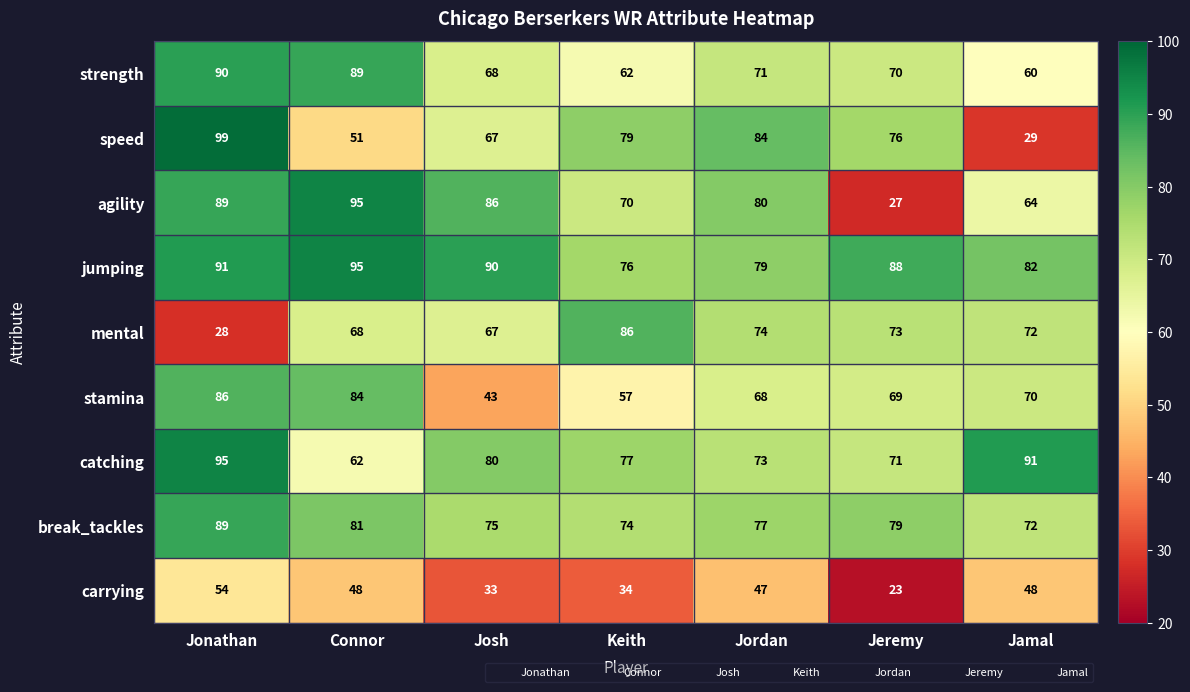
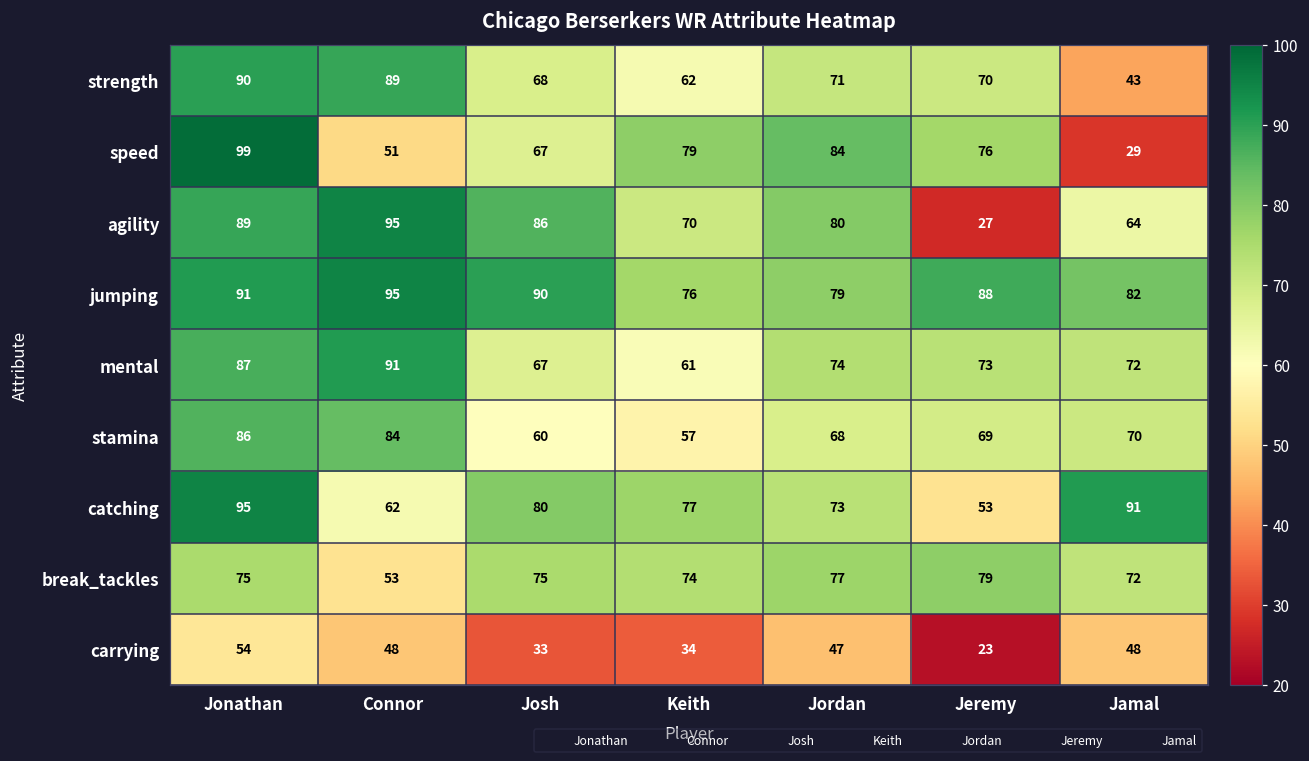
  {
    "strength": {
      "Jonathan": 90,
      "Connor": 89,
      "Josh": 68,
      "Keith": 62,
      "Jordan": 71,
      "Jeremy": 70,
-     "Jamal": 60
+     "Jamal": 43
    },
    "speed": {
      "Jonathan": 99,
      "Connor": 51,
      "Josh": 67,
      "Keith": 79,
      "Jordan": 84,
      "Jeremy": 76,
      "Jamal": 29
    },
    "agility": {
      "Jonathan": 89,
      "Connor": 95,
      "Josh": 86,
      "Keith": 70,
      "Jordan": 80,
      "Jeremy": 27,
      "Jamal": 64
    },
    "jumping": {
      "Jonathan": 91,
      "Connor": 95,
      "Josh": 90,
      "Keith": 76,
      "Jordan": 79,
      "Jeremy": 88,
      "Jamal": 82
    },
    "mental": {
-     "Jonathan": 28,
-     "Connor": 68,
+     "Jonathan": 87,
+     "Connor": 91,
      "Josh": 67,
-     "Keith": 86,
+     "Keith": 61,
      "Jordan": 74,
      "Jeremy": 73,
      "Jamal": 72
    },
    "stamina": {
      "Jonathan": 86,
      "Connor": 84,
-     "Josh": 43,
+     "Josh": 60,
      "Keith": 57,
      "Jordan": 68,
      "Jeremy": 69,
      "Jamal": 70
    },
    "catching": {
      "Jonathan": 95,
      "Connor": 62,
      "Josh": 80,
      "Keith": 77,
      "Jordan": 73,
-     "Jeremy": 71,
+     "Jeremy": 53,
      "Jamal": 91
    },
    "break_tackles": {
-     "Jonathan": 89,
-     "Connor": 81,
+     "Jonathan": 75,
+     "Connor": 53,
      "Josh": 75,
      "Keith": 74,
      "Jordan": 77,
      "Jeremy": 79,
      "Jamal": 72
    },
    "carrying": {
      "Jonathan": 54,
      "Connor": 48,
      "Josh": 33,
      "Keith": 34,
      "Jordan": 47,
      "Jeremy": 23,
      "Jamal": 48
    }
  }
